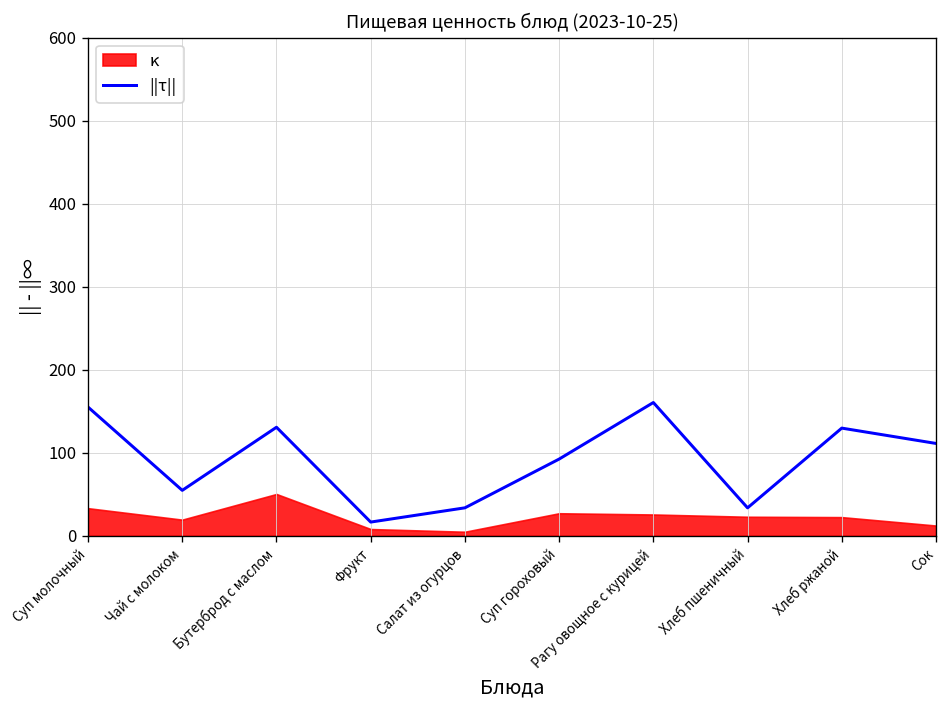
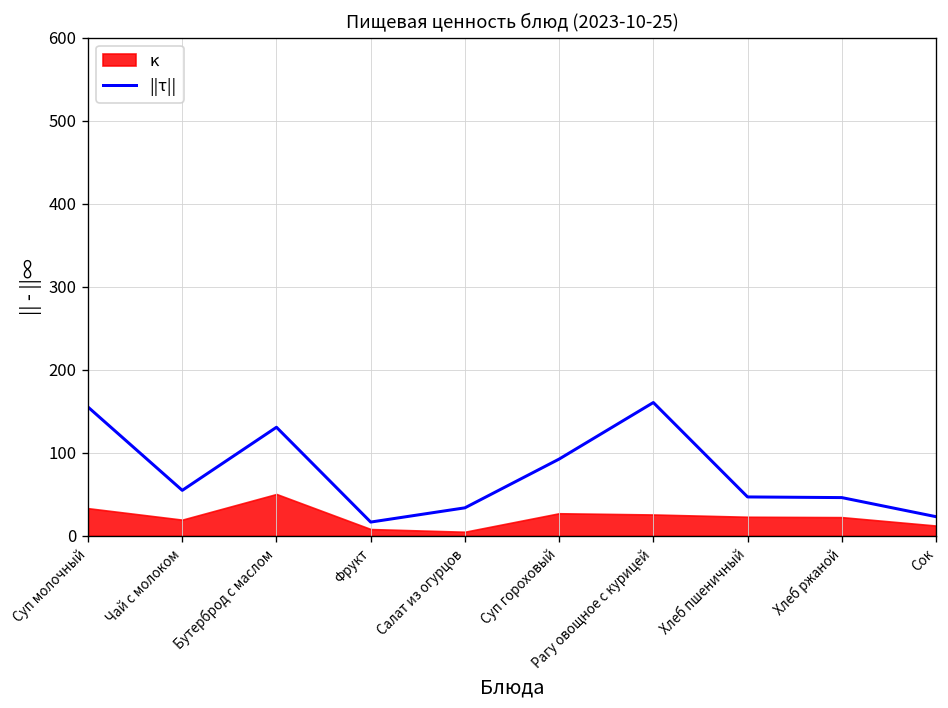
  {
    "||τ||": {
      "Суп молочный": 160,
      "Чай с молоком": 50,
      "Бутерброд с маслом": 130,
      "Фрукт": 20,
      "Салат из огурцов": 30,
      "Суп гороховый": 90,
      "Рагу овощное с курицей": 160,
-     "Хлеб пшеничный": 30,
-     "Хлеб ржаной": 130,
-     "Сок": 110
+     "Хлеб пшеничный": 50,
+     "Хлеб ржаной": 50,
+     "Сок": 20
    },
    "κ": {
      "Суп молочный": 30,
      "Чай с молоком": 20,
      "Бутерброд с маслом": 50,
      "Фрукт": 10,
      "Салат из огурцов": 0,
      "Суп гороховый": 30,
      "Рагу овощное с курицей": 30,
      "Хлеб пшеничный": 20,
      "Хлеб ржаной": 20,
      "Сок": 10
    }
  }
